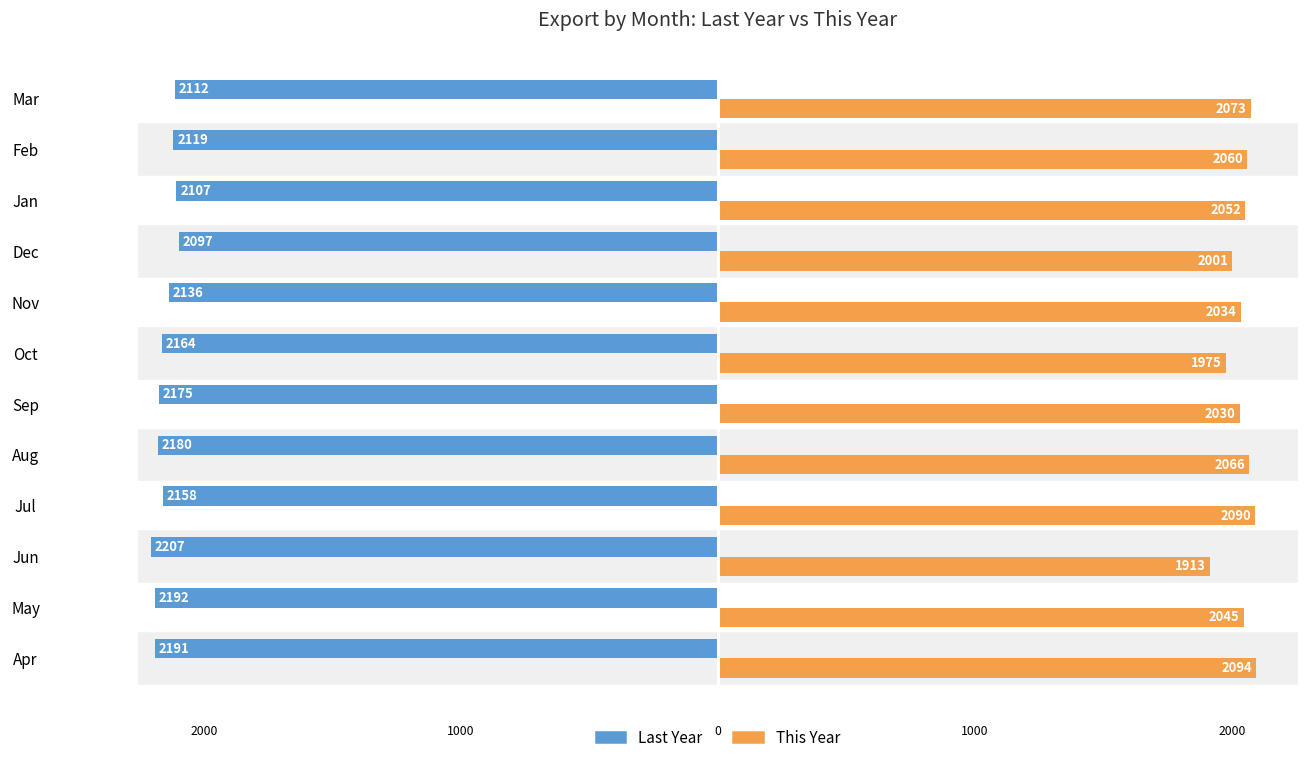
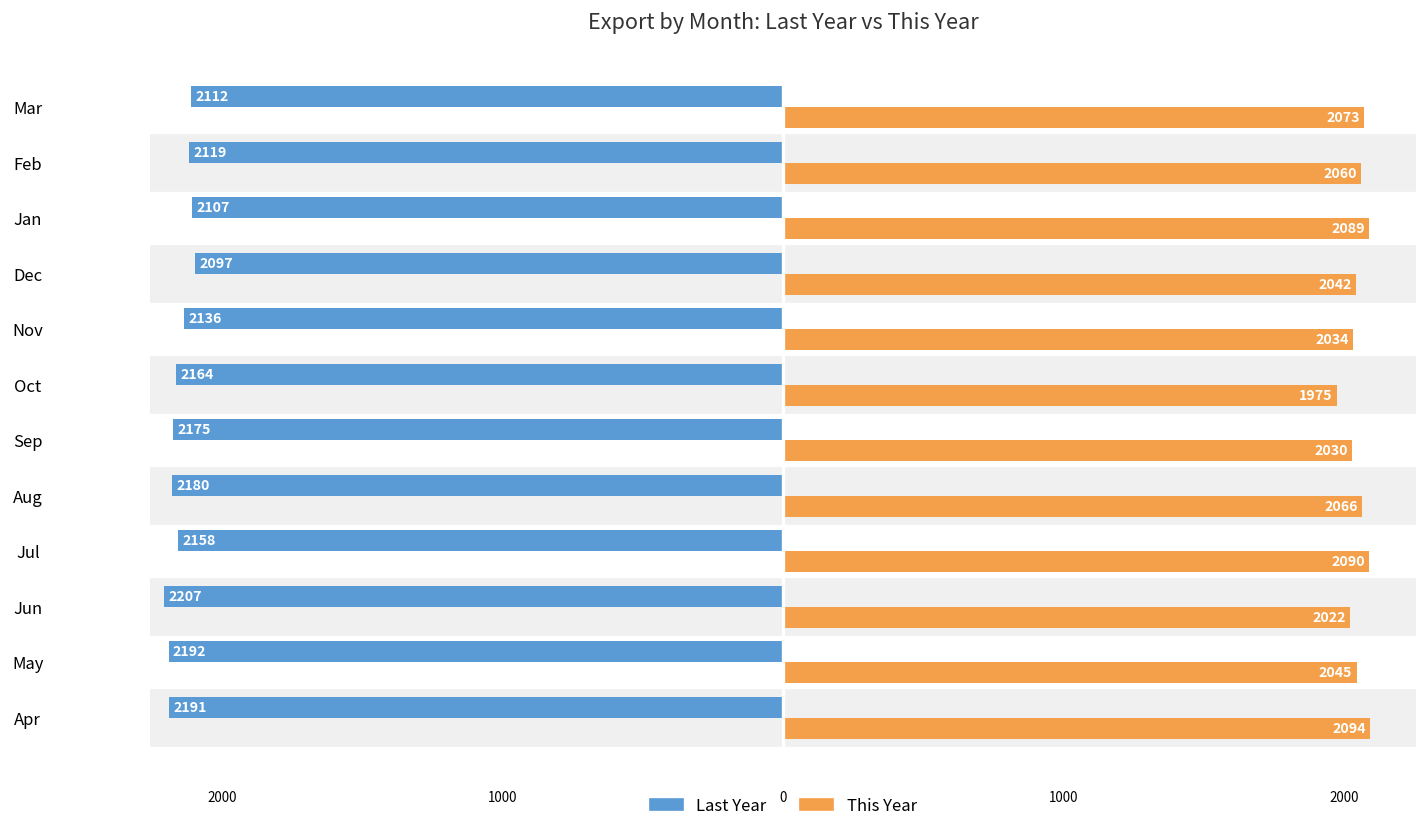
  {
    "This Year": {
      "Mar": 2073,
      "Feb": 2060,
-     "Jan": 2052,
-     "Dec": 2001,
+     "Jan": 2089,
+     "Dec": 2042,
      "Nov": 2034,
      "Oct": 1975,
      "Sep": 2030,
      "Aug": 2066,
      "Jul": 2090,
-     "Jun": 1913,
+     "Jun": 2022,
      "May": 2045,
      "Apr": 2094
    }
  }
